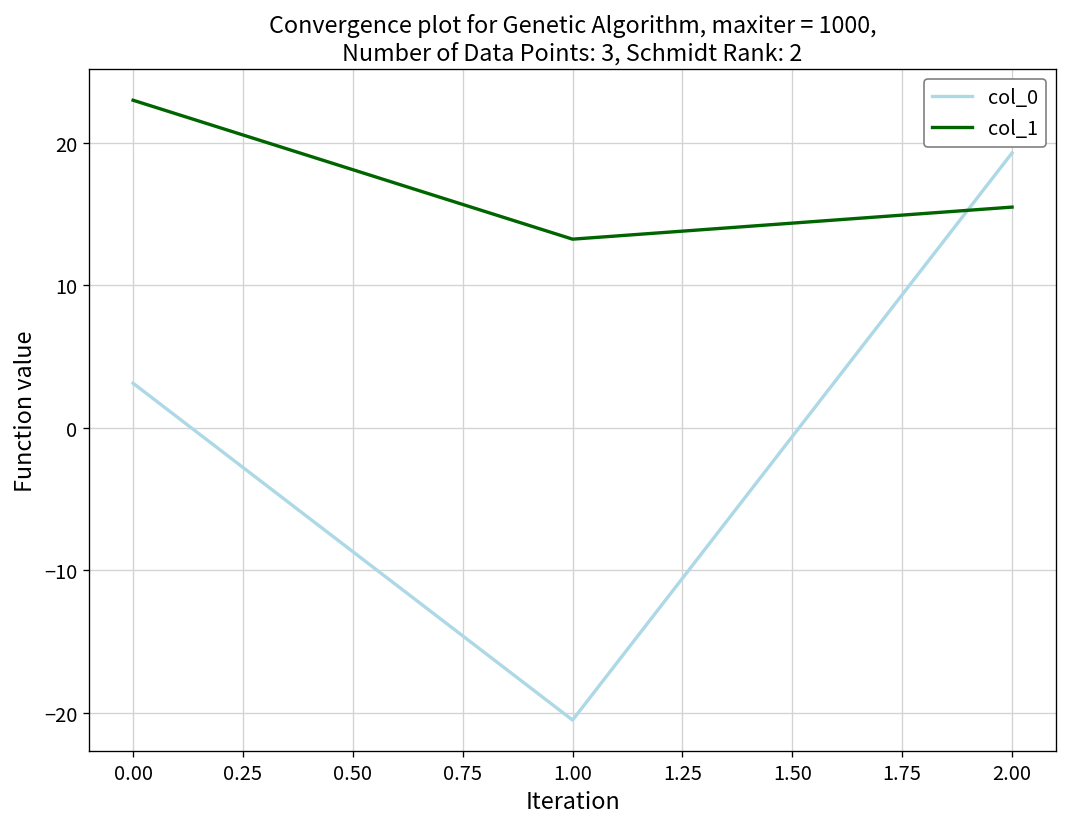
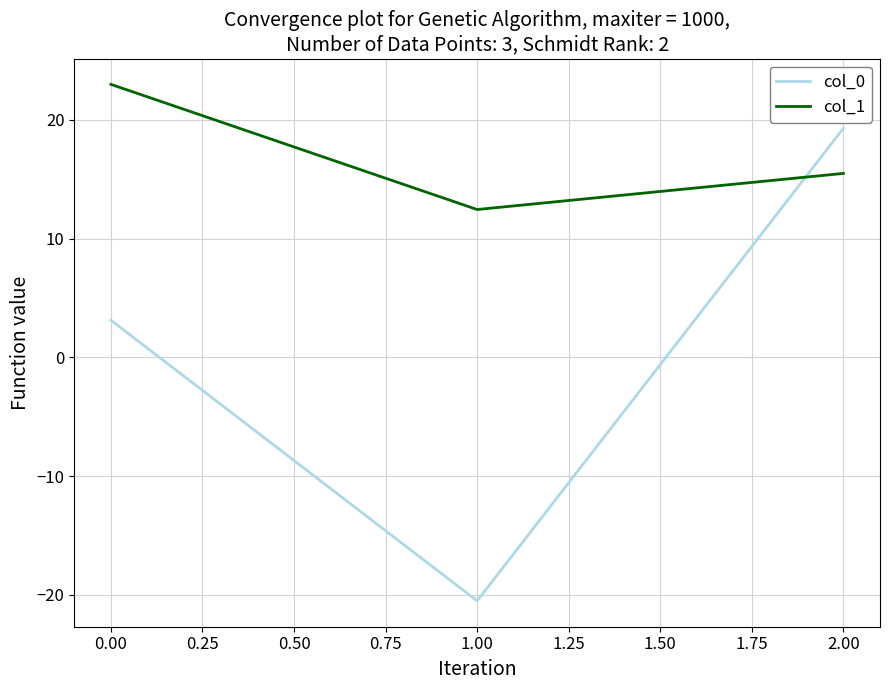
  {
    "col_0": {
      "0.00": 3.1,
      "1.00": -20.5,
      "2.00": 19.3
    },
    "col_1": {
      "0.00": 23.0,
-     "1.00": 13.3,
+     "1.00": 12.5,
      "2.00": 15.5
    }
  }
